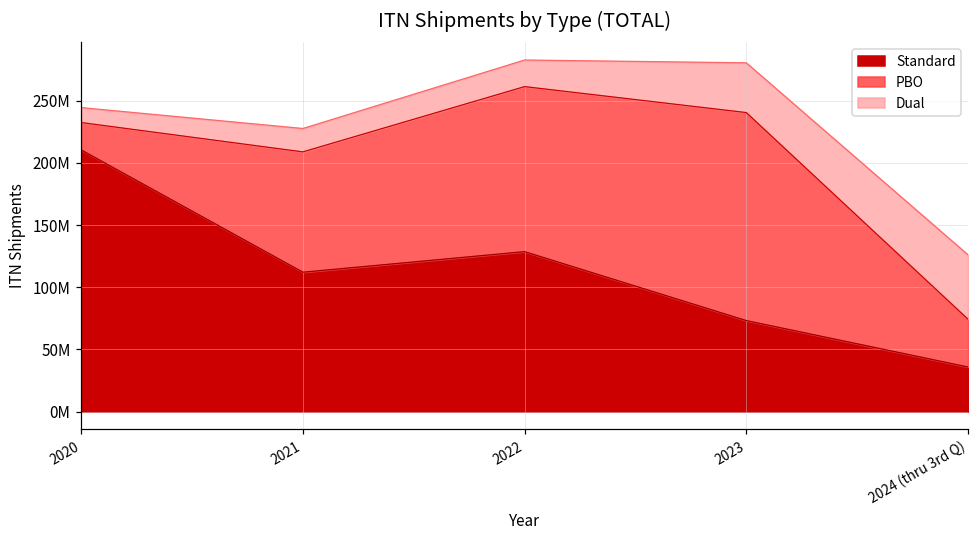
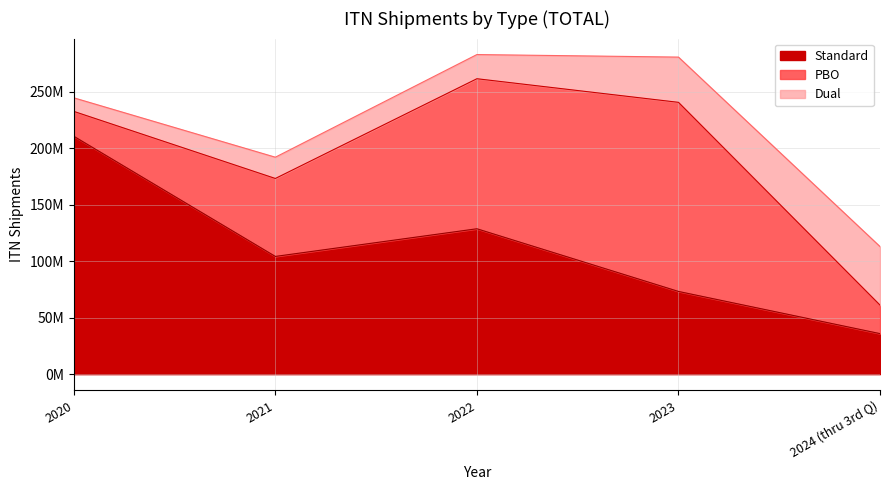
  {
    "Standard": {
      "2020": 210000000,
-     "2021": 112000000,
+     "2021": 104000000,
      "2022": 129000000,
      "2023": 73000000,
      "2024 (thru 3rd Q)": 36000000
    },
    "PBO": {
      "2020": 22000000,
-     "2021": 97000000,
+     "2021": 69000000,
      "2022": 133000000,
      "2023": 167000000,
-     "2024 (thru 3rd Q)": 38000000
+     "2024 (thru 3rd Q)": 25000000
    },
    "Dual": {
      "2020": 12000000,
      "2021": 19000000,
      "2022": 21000000,
      "2023": 40000000,
      "2024 (thru 3rd Q)": 52000000
    }
  }
